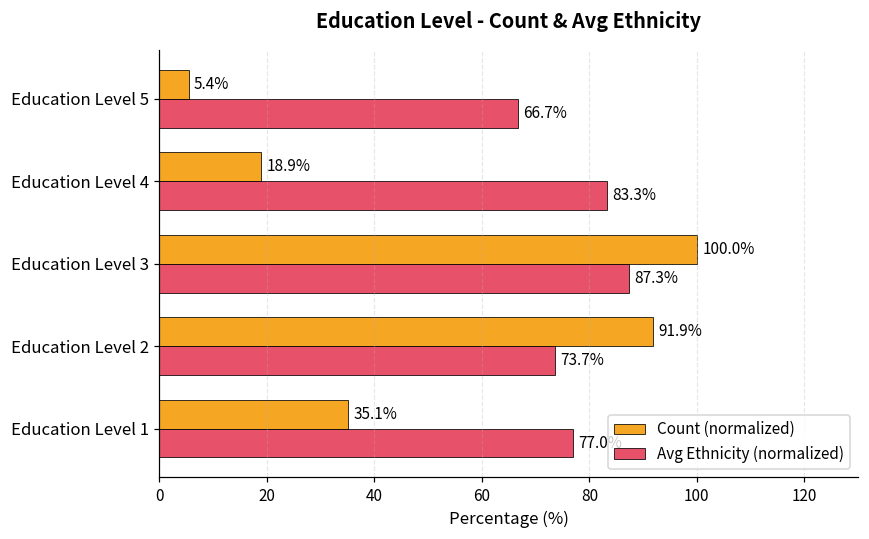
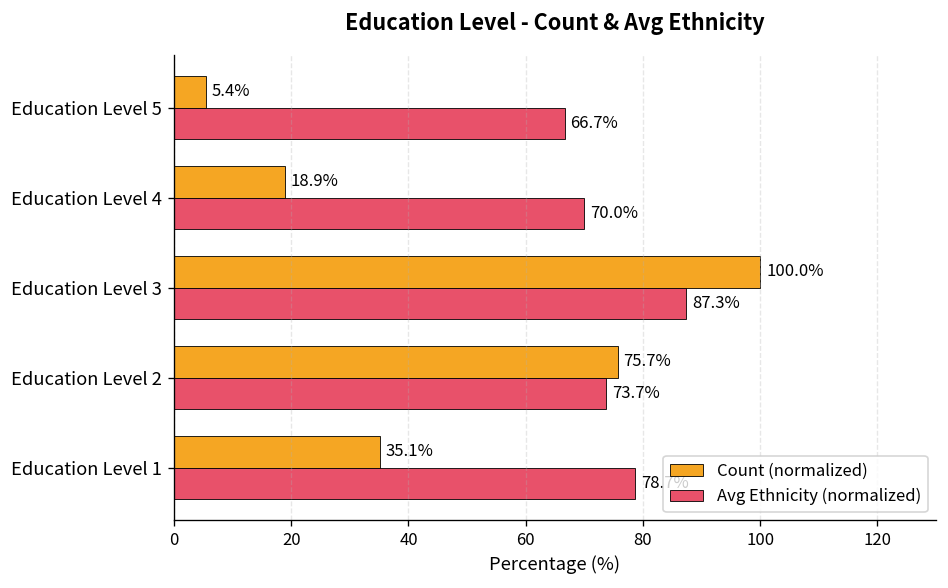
  {
    "Count (normalized)": {
      "Education Level 5": "5.4%",
      "Education Level 4": "18.9%",
      "Education Level 3": "100.0%",
-     "Education Level 2": "91.9%",
+     "Education Level 2": "75.7%",
      "Education Level 1": "35.1%"
    },
    "Avg Ethnicity (normalized)": {
      "Education Level 5": "66.7%",
-     "Education Level 4": "83.3%",
+     "Education Level 4": "70.0%",
      "Education Level 3": "87.3%",
      "Education Level 2": "73.7%",
-     "Education Level 1": "77"
+     "Education Level 1": "79"
    }
  }
